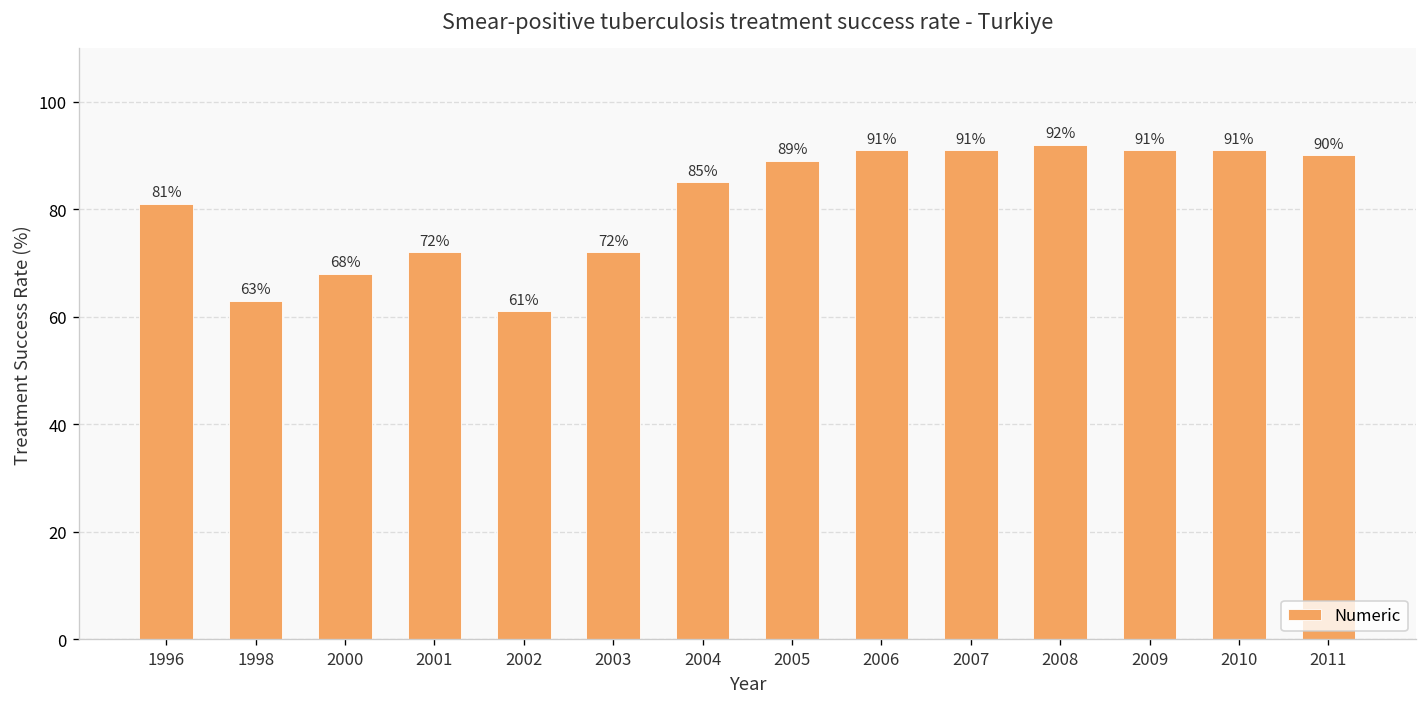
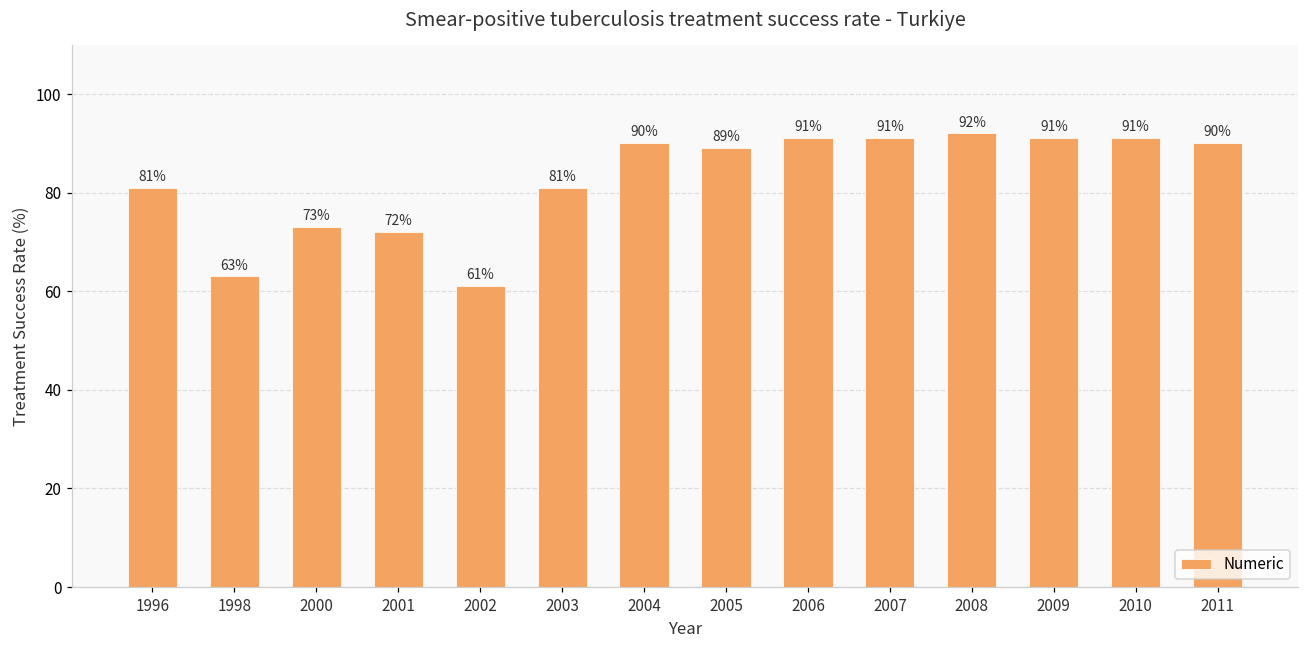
  {
    "1996": "81%",
    "1998": "63%",
-   "2000": "68%",
+   "2000": "73%",
    "2001": "72%",
    "2002": "61%",
-   "2003": "72%",
-   "2004": "85%",
+   "2003": "81%",
+   "2004": "90%",
    "2005": "89%",
    "2006": "91%",
    "2007": "91%",
    "2008": "92%",
    "2009": "91%",
    "2010": "91%",
    "2011": "90%"
  }
